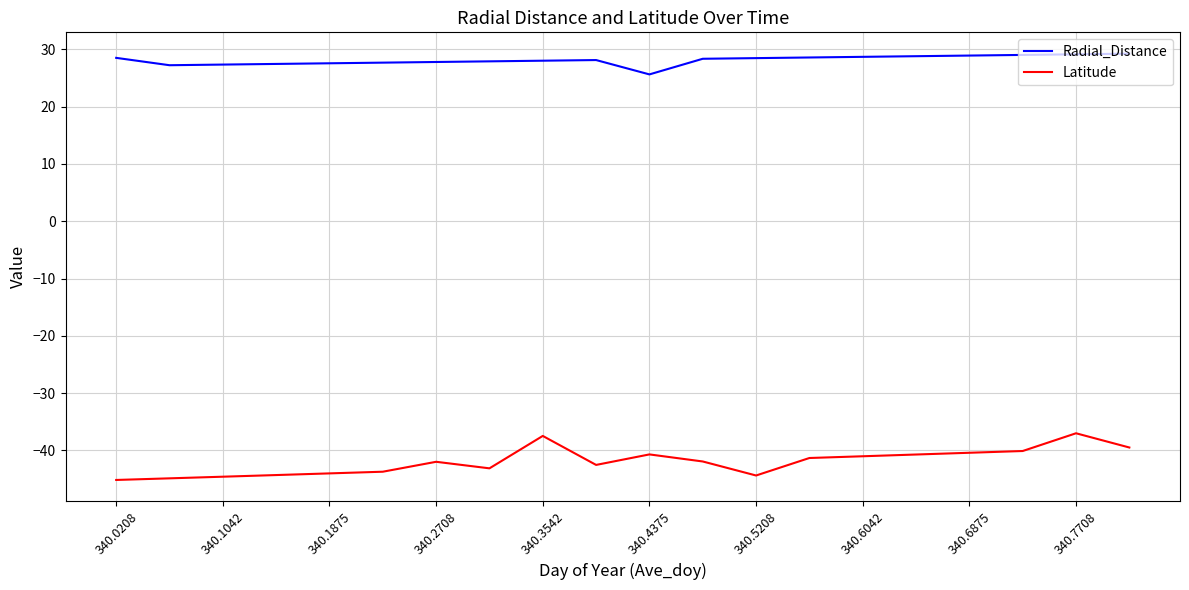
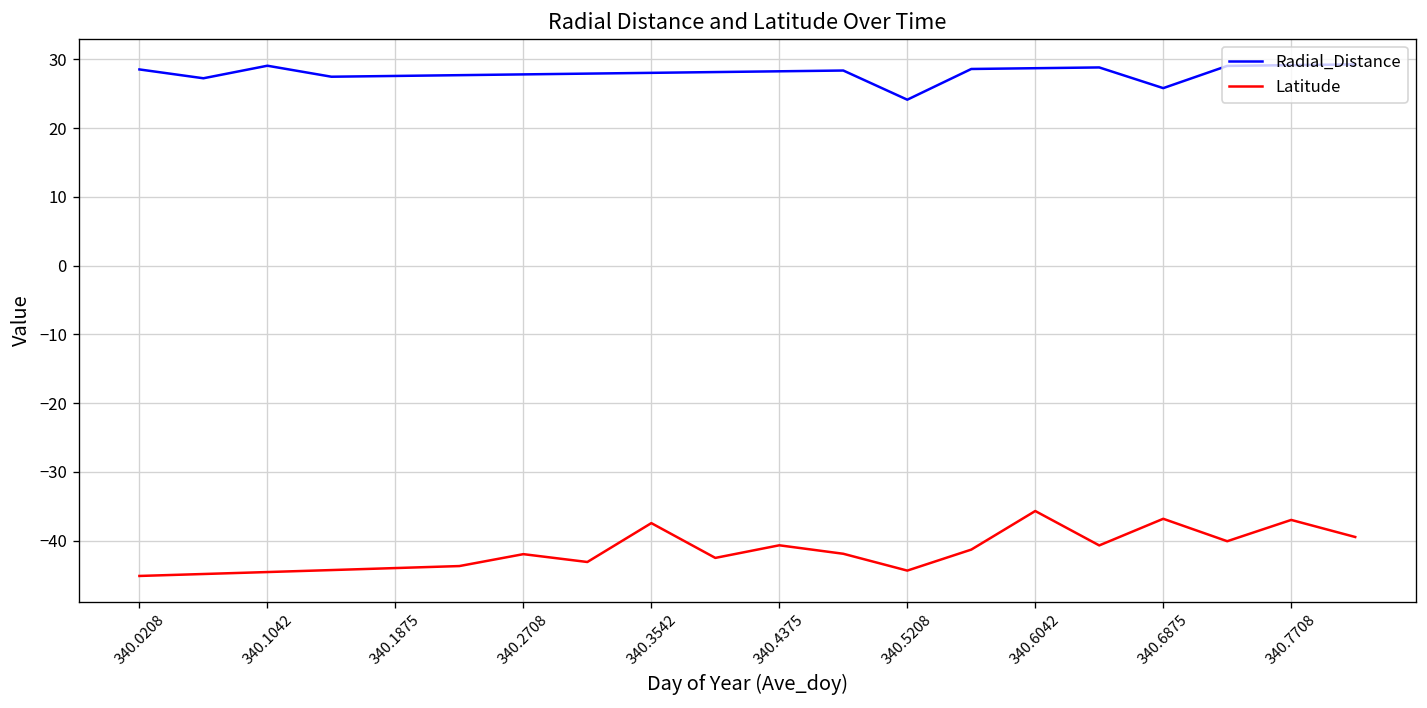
  {
    "Radial_Distance": {
      "340.0208": 29,
-     "340.1042": 27,
+     "340.1042": 29,
      "340.1875": 28,
      "340.2708": 28,
      "340.3542": 28,
-     "340.4375": 26,
-     "340.5208": 28,
+     "340.4375": 28,
+     "340.5208": 24,
      "340.6042": 29,
-     "340.6875": 29
+     "340.6875": 26
    },
    "Latitude": {
      "340.0208": -45,
      "340.1042": -45,
      "340.1875": -44,
      "340.2708": -42,
      "340.3542": -37,
      "340.4375": -41,
      "340.5208": -44,
-     "340.6042": -41,
-     "340.6875": -40,
+     "340.6042": -36,
+     "340.6875": -37,
      "340.7708": -37
    }
  }
